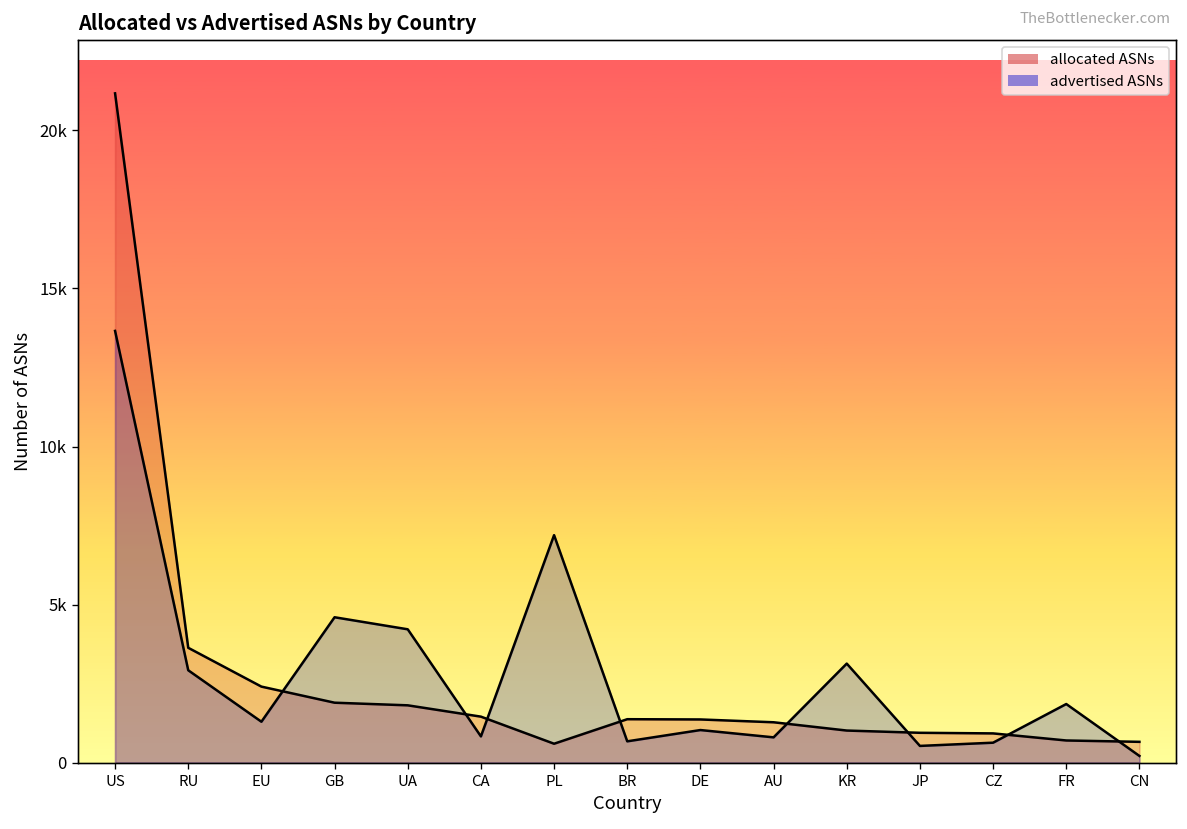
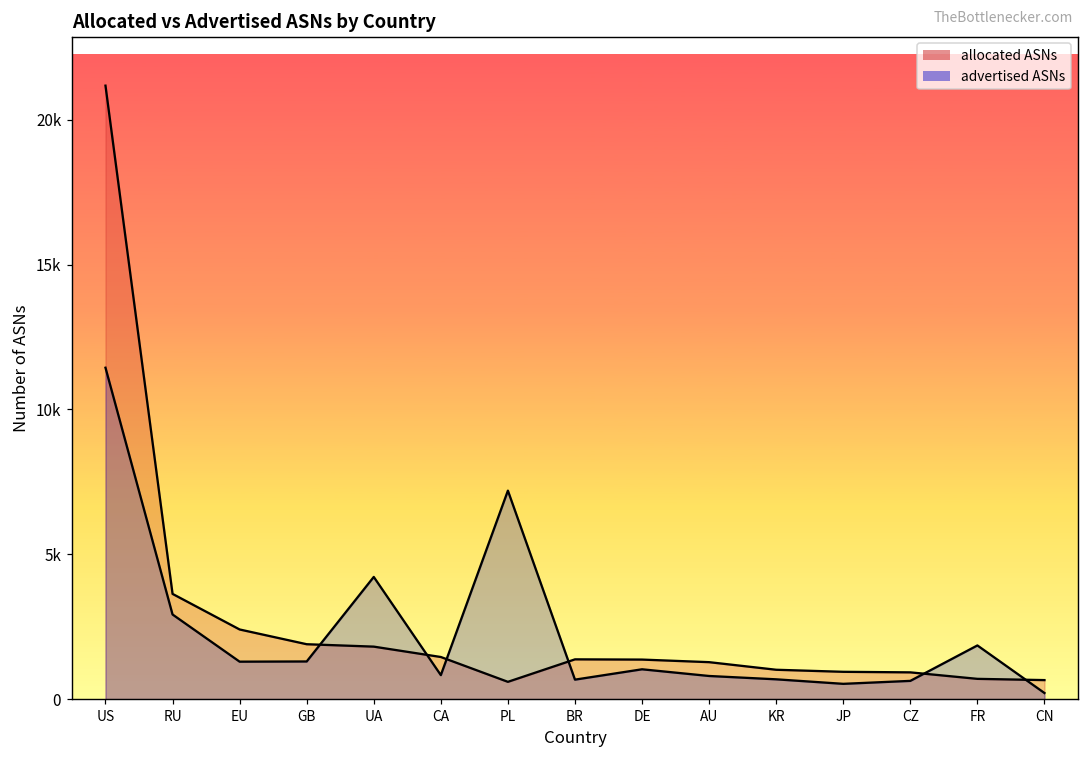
  {
    "allocated ASNs": {
      "US": 21200,
      "RU": 3600,
      "EU": 2400,
      "GB": 1900,
      "UA": 1800,
      "CA": 1500,
      "PL": 600,
      "BR": 1400,
      "DE": 1400,
      "AU": 1300,
      "KR": 1000,
      "JP": 900,
      "CZ": 900,
      "FR": 700,
      "CN": 700
    },
    "advertised ASNs": {
-     "US": 13700,
+     "US": 11400,
      "RU": 2900,
      "EU": 1300,
-     "GB": 4600,
+     "GB": 1300,
      "UA": 4200,
      "CA": 800,
      "PL": 7200,
      "BR": 700,
      "DE": 1000,
      "AU": 800,
-     "KR": 3100,
+     "KR": 700,
      "JP": 500,
      "CZ": 600,
      "FR": 1900,
      "CN": 200
    }
  }
